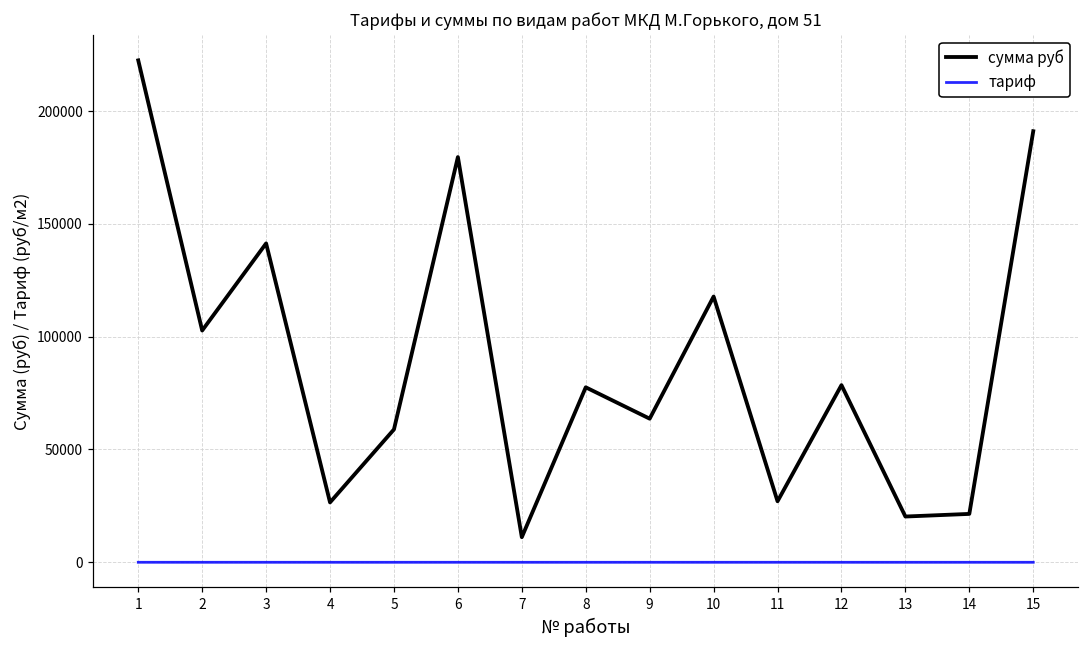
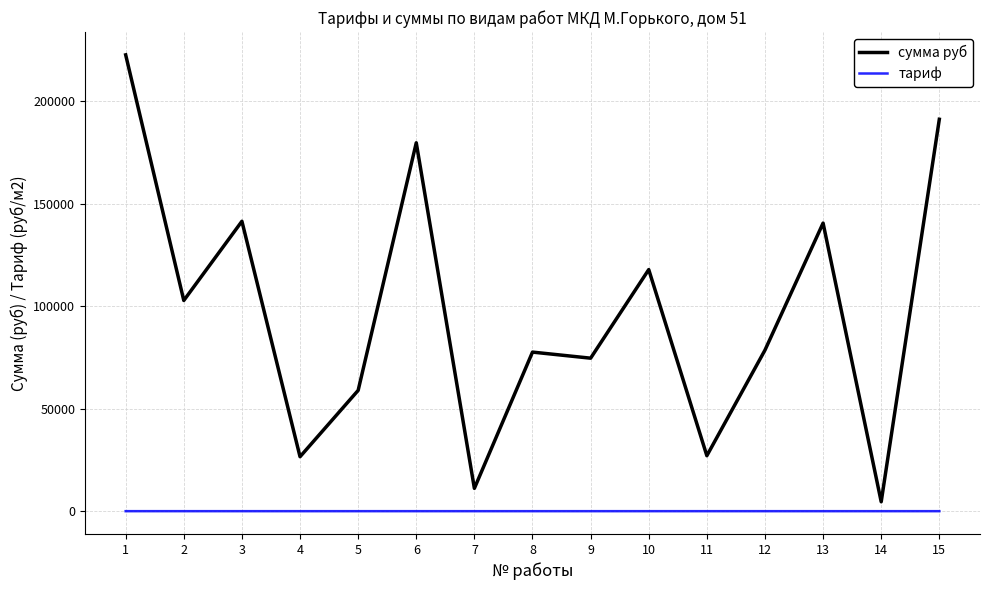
  {
    "сумма руб": {
      "1": 223000,
      "2": 103000,
      "3": 141000,
      "4": 27000,
      "5": 59000,
      "6": 180000,
      "7": 11000,
      "8": 78000,
-     "9": 64000,
+     "9": 75000,
      "10": 118000,
      "11": 27000,
      "12": 79000,
-     "13": 20000,
-     "14": 21000,
+     "13": 140000,
+     "14": 5000,
      "15": 191000
    },
    "тариф": {
      "1": 0,
      "2": 0,
      "3": 0,
      "4": 0,
      "5": 0,
      "6": 0,
      "7": 0,
      "8": 0,
      "9": 0,
      "10": 0,
      "11": 0,
      "12": 0,
      "13": 0,
      "14": 0,
      "15": 0
    }
  }
